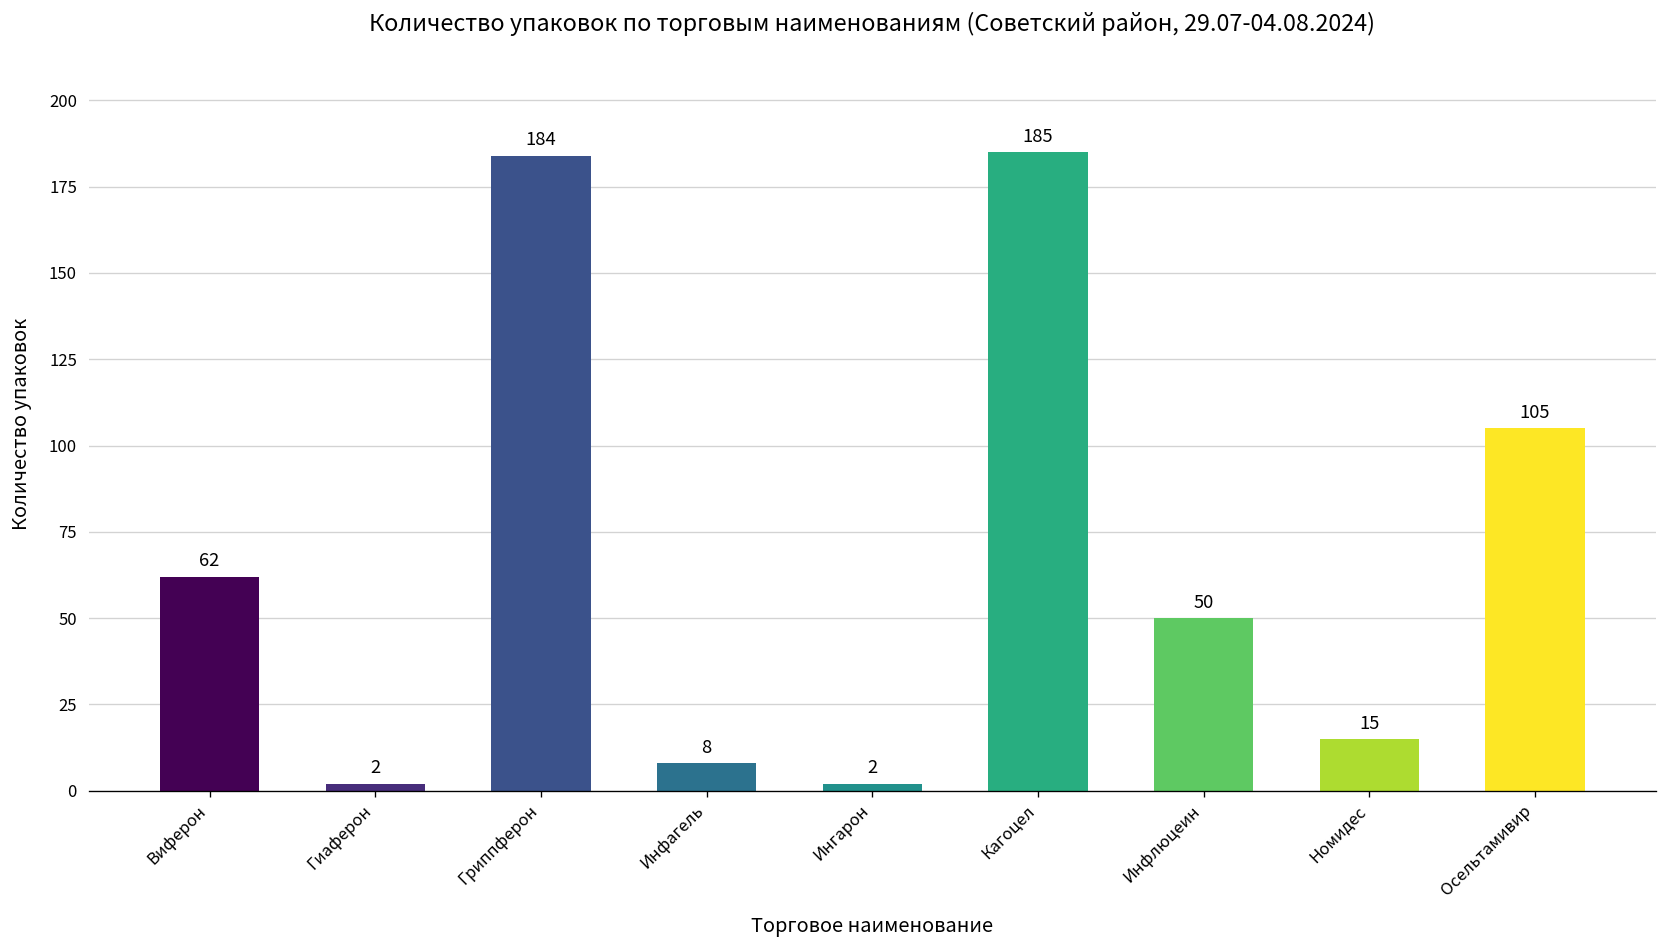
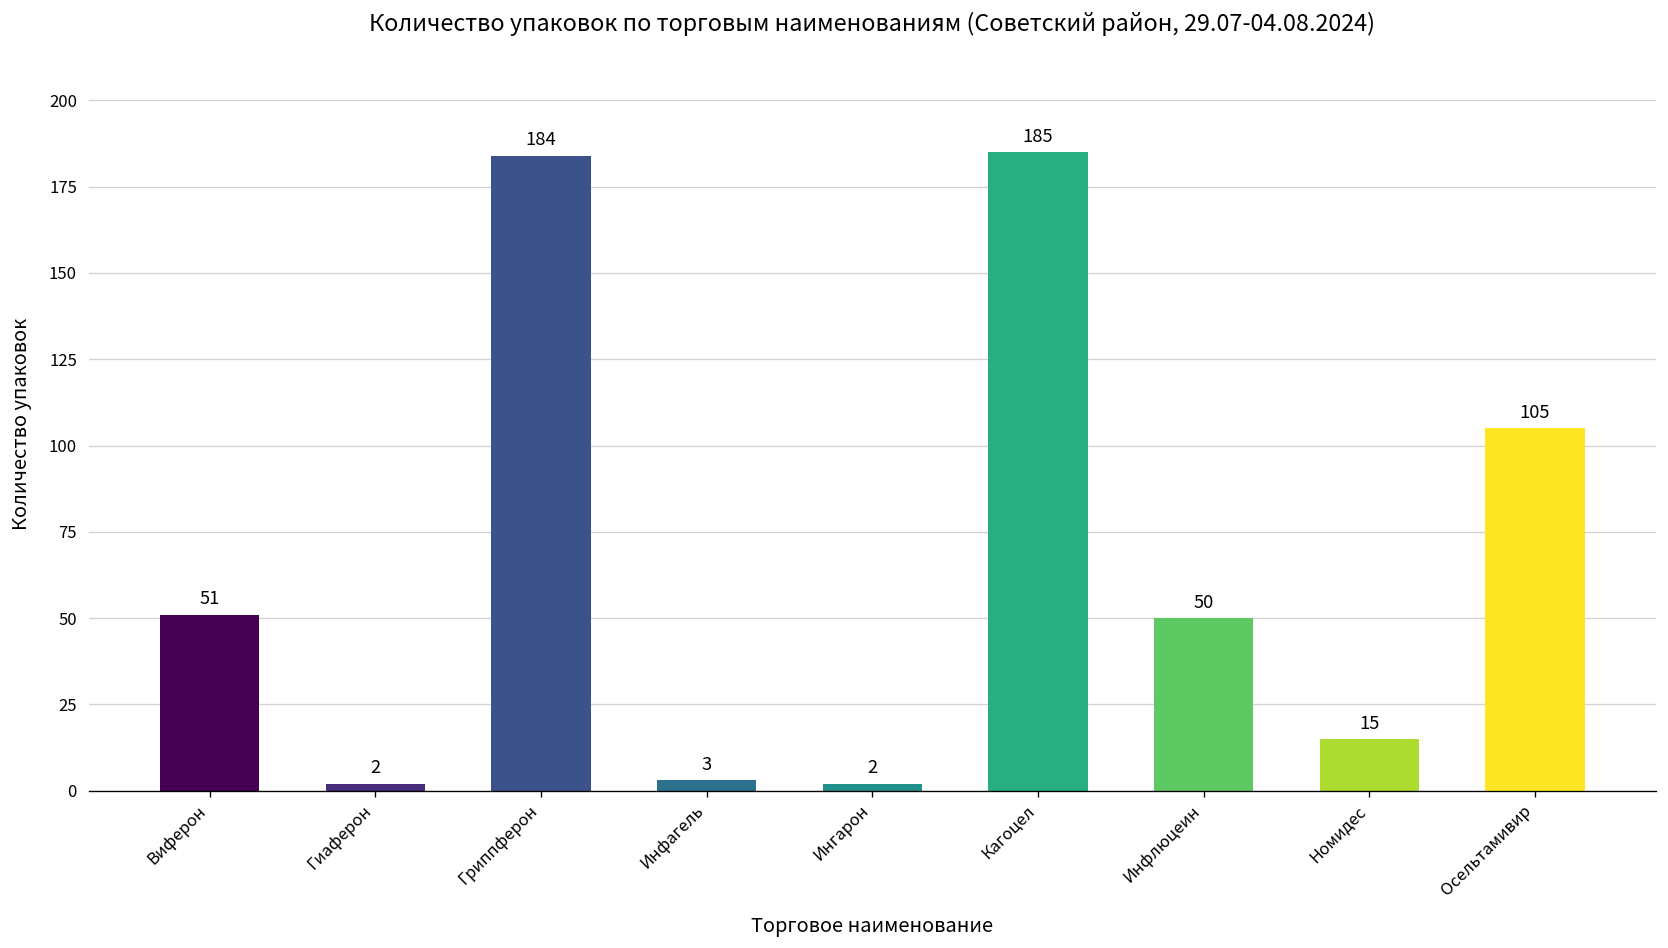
  {
-   "Виферон": 62,
+   "Виферон": 51,
    "Гиаферон": 2,
    "Гриппферон": 184,
-   "Инфагель": 8,
+   "Инфагель": 3,
    "Ингарон": 2,
    "Кагоцел": 185,
    "Инфлюцеин": 50,
    "Номидес": 15,
    "Осельтамивир": 105
  }
